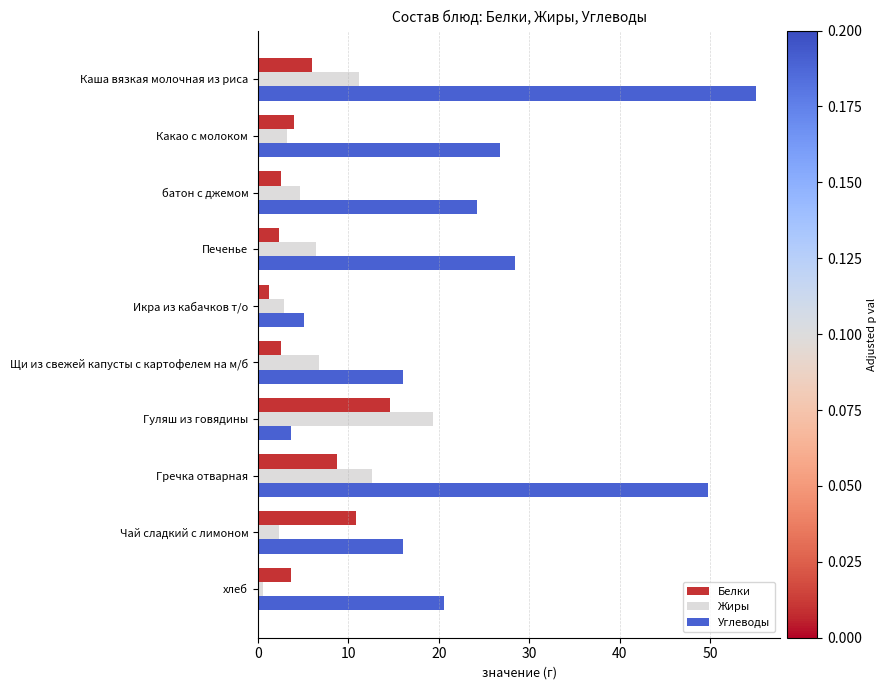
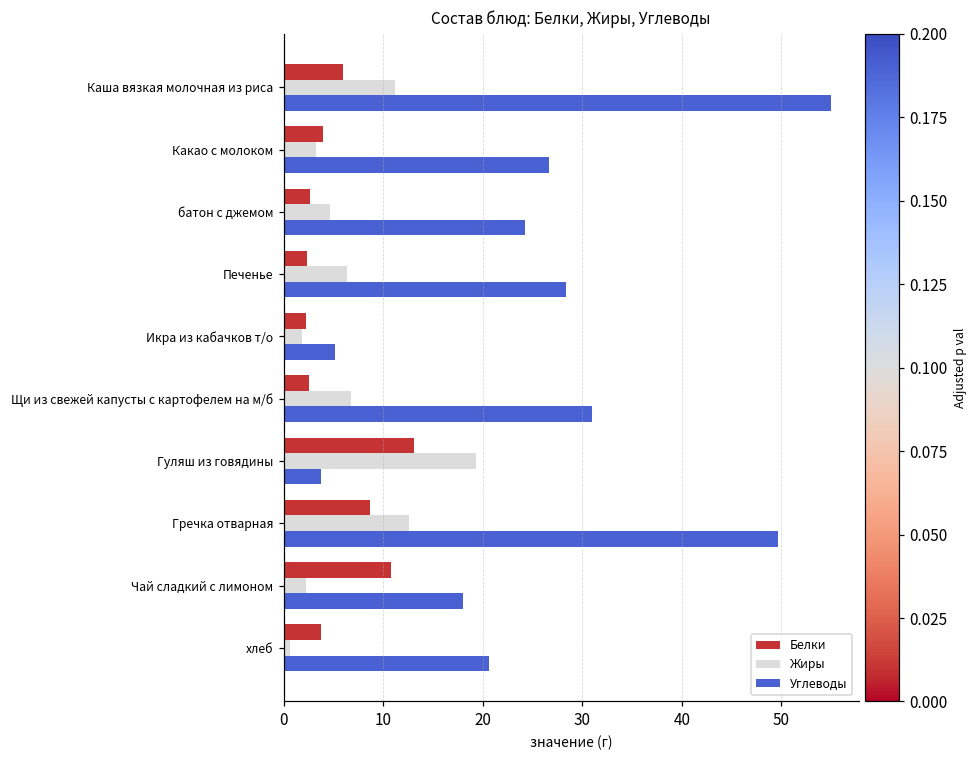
  {
    "Белки": {
      "Каша вязкая молочная из риса": 6,
      "Какао с молоком": 4,
      "батон с джемом": 3,
      "Печенье": 2,
-     "Икра из кабачков т/о": 1,
+     "Икра из кабачков т/о": 2,
      "Щи из свежей капусты с картофелем на м/б": 3,
-     "Гуляш из говядины": 15,
+     "Гуляш из говядины": 13,
      "Гречка отварная": 9,
      "Чай сладкий с лимоном": 11,
      "хлеб": 4
    },
    "Жиры": {
      "Каша вязкая молочная из риса": 11,
      "Какао с молоком": 3,
      "батон с джемом": 5,
      "Печенье": 6,
-     "Икра из кабачков т/о": 3,
+     "Икра из кабачков т/о": 2,
      "Щи из свежей капусты с картофелем на м/б": 7,
      "Гуляш из говядины": 19,
      "Гречка отварная": 13,
      "Чай сладкий с лимоном": 2,
      "хлеб": 1
    },
    "Углеводы": {
      "Каша вязкая молочная из риса": 55,
      "Какао с молоком": 27,
      "батон с джемом": 24,
      "Печенье": 28,
      "Икра из кабачков т/о": 5,
-     "Щи из свежей капусты с картофелем на м/б": 16,
+     "Щи из свежей капусты с картофелем на м/б": 31,
      "Гуляш из говядины": 4,
      "Гречка отварная": 50,
-     "Чай сладкий с лимоном": 16,
+     "Чай сладкий с лимоном": 18,
      "хлеб": 21
    }
  }
